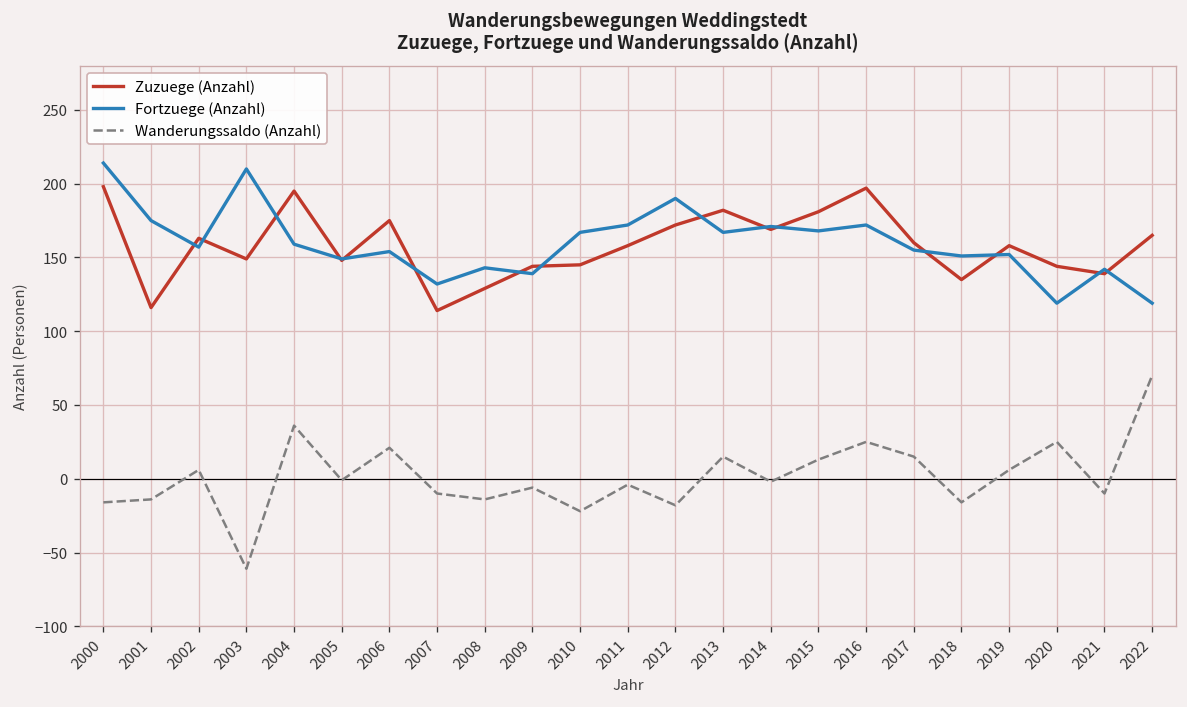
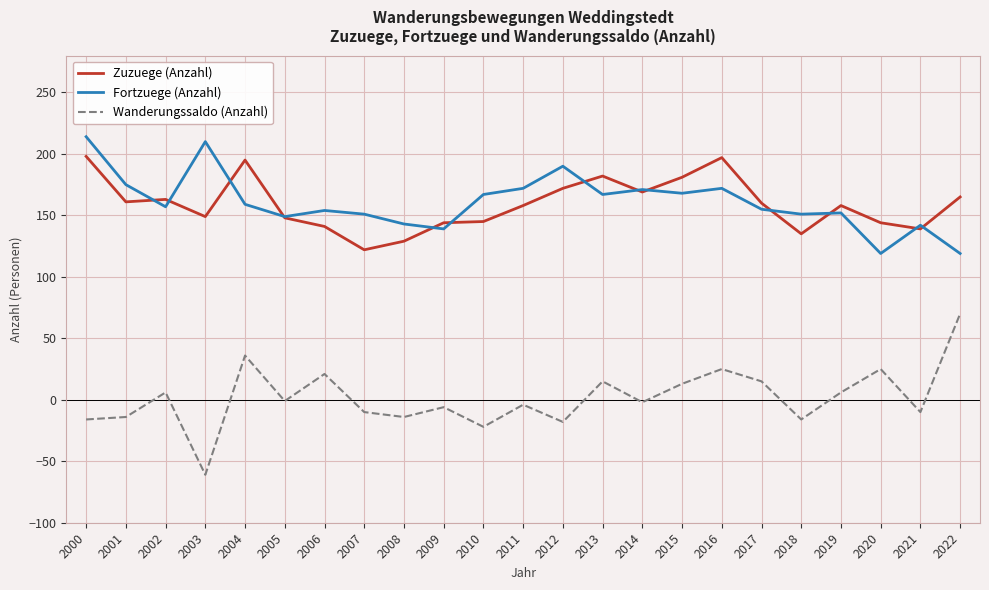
  {
    "Zuzuege (Anzahl)": {
      "2000": 198,
-     "2001": 116,
+     "2001": 161,
      "2002": 163,
      "2003": 149,
      "2004": 195,
-     "2006": 175,
-     "2007": 114,
+     "2006": 141,
+     "2007": 122,
      "2008": 129,
      "2009": 144,
      "2010": 145,
      "2011": 158,
      "2012": 172,
      "2013": 182,
      "2015": 181,
      "2016": 197,
      "2017": 160,
      "2018": 135,
      "2019": 158,
      "2020": 144,
      "2021": 139,
      "2022": 165
    },
    "Fortzuege (Anzahl)": {
      "2000": 214,
      "2001": 175,
      "2002": 157,
      "2003": 210,
      "2004": 159,
      "2006": 154,
-     "2007": 132,
+     "2007": 151,
      "2008": 143,
      "2009": 139,
      "2010": 167,
      "2011": 172,
      "2012": 190,
      "2013": 167,
      "2015": 168,
      "2016": 172,
      "2017": 155,
      "2018": 151,
      "2019": 152,
      "2020": 119,
      "2021": 142,
      "2022": 119
    },
    "Wanderungssaldo (Anzahl)": {
      "2000": -16,
      "2001": -14,
      "2002": 6,
      "2003": -61,
      "2004": 36,
      "2005": -1,
      "2006": 21,
      "2007": -10,
      "2008": -14,
      "2009": -6,
      "2010": -22,
      "2011": -4,
      "2012": -18,
      "2013": 15,
      "2014": -2,
      "2015": 13,
      "2016": 25,
      "2017": 15,
      "2018": -16,
      "2019": 6,
      "2020": 25,
      "2021": -10,
      "2022": 70
    }
  }
